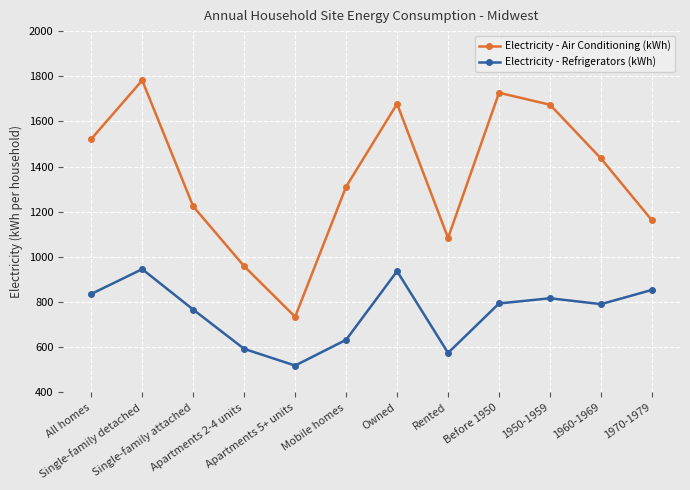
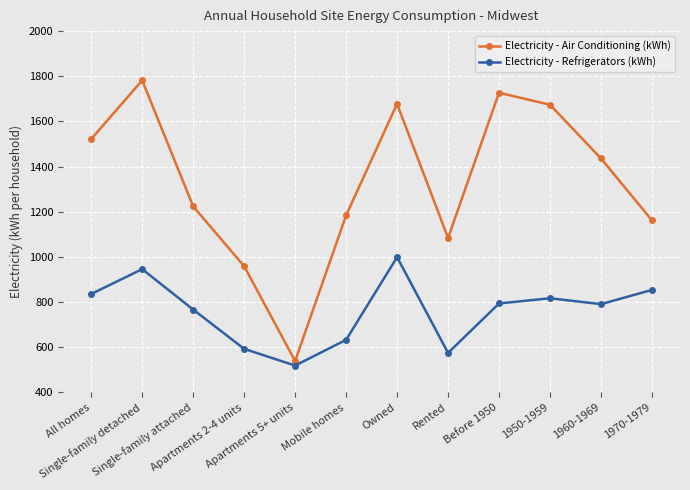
  {
    "Electricity - Air Conditioning (kWh)": {
      "All homes": 1520,
      "Single-family detached": 1780,
      "Single-family attached": 1220,
      "Apartments 2-4 units": 960,
-     "Apartments 5+ units": 740,
-     "Mobile homes": 1310,
+     "Apartments 5+ units": 540,
+     "Mobile homes": 1180,
      "Owned": 1680,
      "Rented": 1080,
      "Before 1950": 1730,
      "1950-1959": 1670,
      "1960-1969": 1440,
      "1970-1979": 1160
    },
    "Electricity - Refrigerators (kWh)": {
      "All homes": 840,
      "Single-family detached": 950,
      "Single-family attached": 770,
      "Apartments 2-4 units": 590,
      "Apartments 5+ units": 520,
      "Mobile homes": 630,
-     "Owned": 940,
+     "Owned": 1000,
      "Rented": 580,
      "Before 1950": 790,
      "1950-1959": 820,
      "1960-1969": 790,
      "1970-1979": 850
    }
  }
